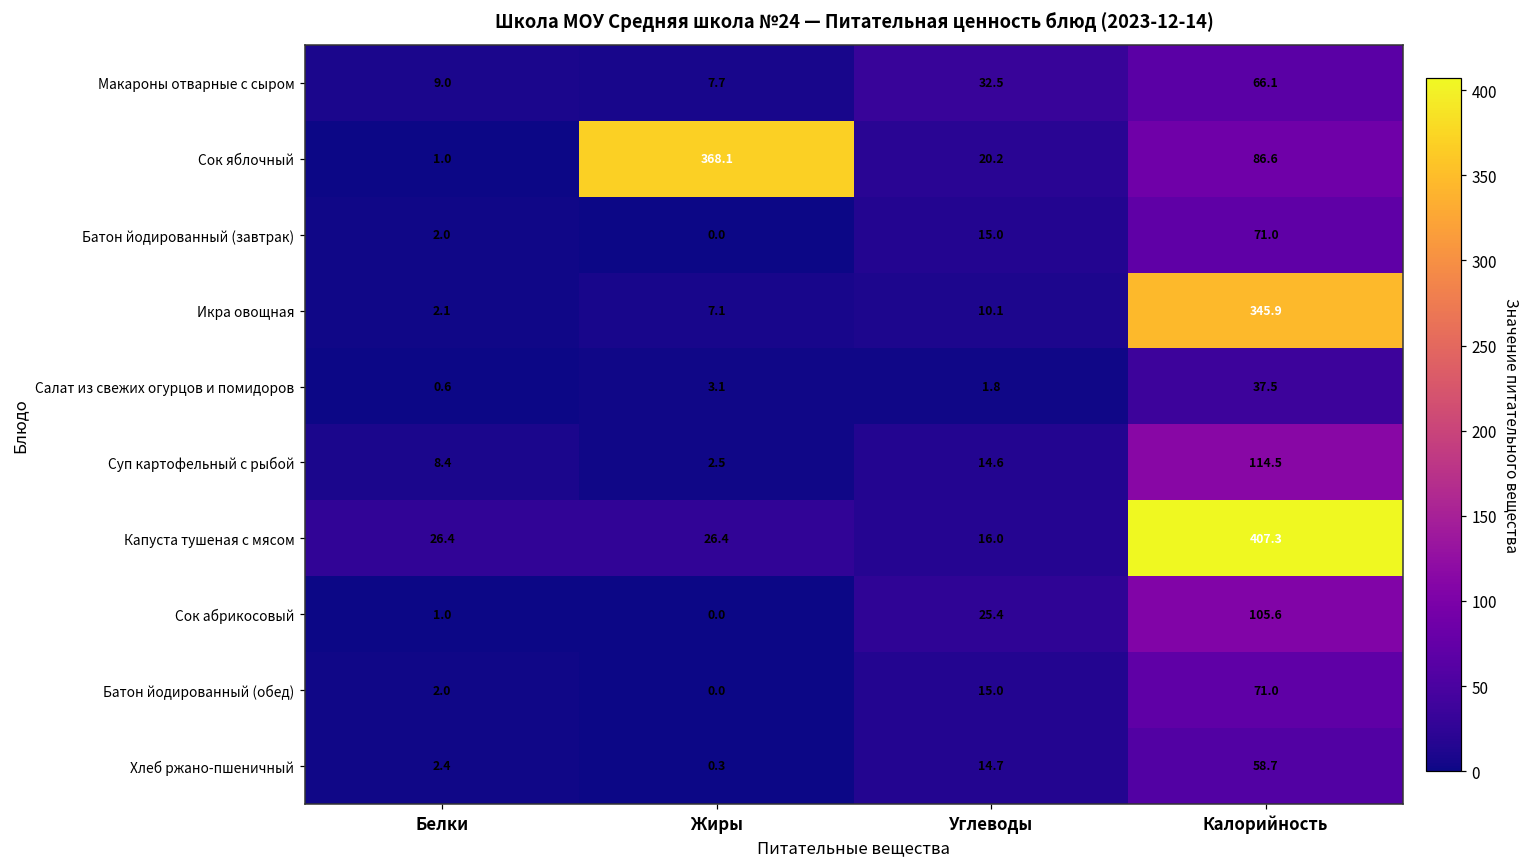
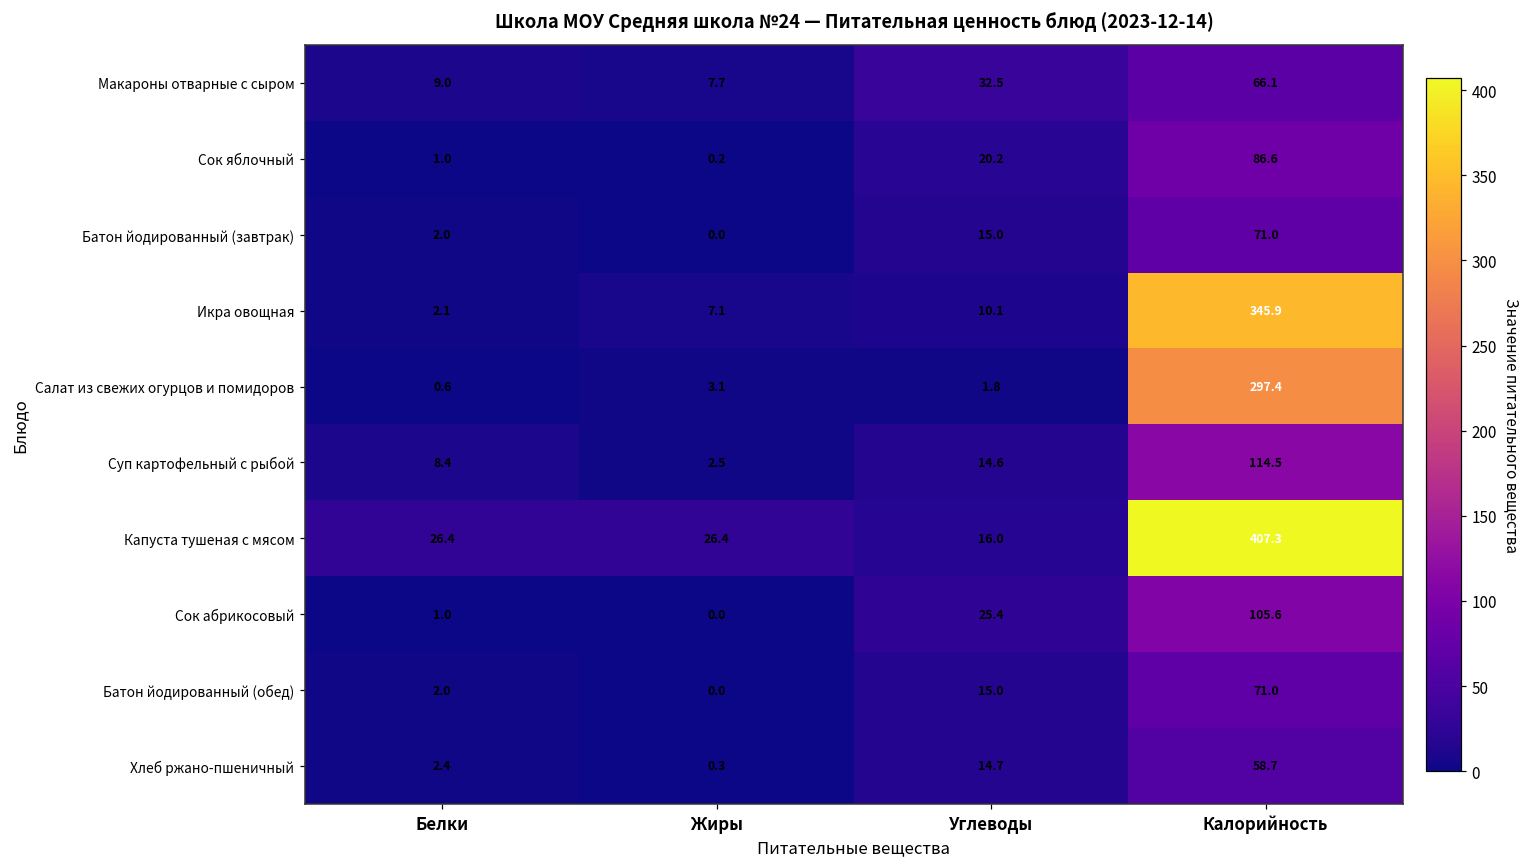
  {
    "Макароны отварные с сыром": {
      "Белки": 9.0,
      "Жиры": 7.7,
      "Углеводы": 32.5,
      "Калорийность": 66.1
    },
    "Сок яблочный": {
      "Белки": 1.0,
-     "Жиры": 368.1,
+     "Жиры": 0.2,
      "Углеводы": 20.2,
      "Калорийность": 86.6
    },
    "Батон йодированный (завтрак)": {
      "Белки": 2.0,
      "Жиры": 0.0,
      "Углеводы": 15.0,
      "Калорийность": 71.0
    },
    "Икра овощная": {
      "Белки": 2.1,
      "Жиры": 7.1,
      "Углеводы": 10.1,
      "Калорийность": 345.9
    },
    "Салат из свежих огурцов и помидоров": {
      "Белки": 0.6,
      "Жиры": 3.1,
      "Углеводы": 1.8,
-     "Калорийность": 37.5
+     "Калорийность": 297.4
    },
    "Суп картофельный с рыбой": {
      "Белки": 8.4,
      "Жиры": 2.5,
      "Углеводы": 14.6,
      "Калорийность": 114.5
    },
    "Капуста тушеная с мясом": {
      "Белки": 26.4,
      "Жиры": 26.4,
      "Углеводы": 16.0,
      "Калорийность": 407.3
    },
    "Сок абрикосовый": {
      "Белки": 1.0,
      "Жиры": 0.0,
      "Углеводы": 25.4,
      "Калорийность": 105.6
    },
    "Батон йодированный (обед)": {
      "Белки": 2.0,
      "Жиры": 0.0,
      "Углеводы": 15.0,
      "Калорийность": 71.0
    },
    "Хлеб ржано-пшеничный": {
      "Белки": 2.4,
      "Жиры": 0.3,
      "Углеводы": 14.7,
      "Калорийность": 58.7
    }
  }
